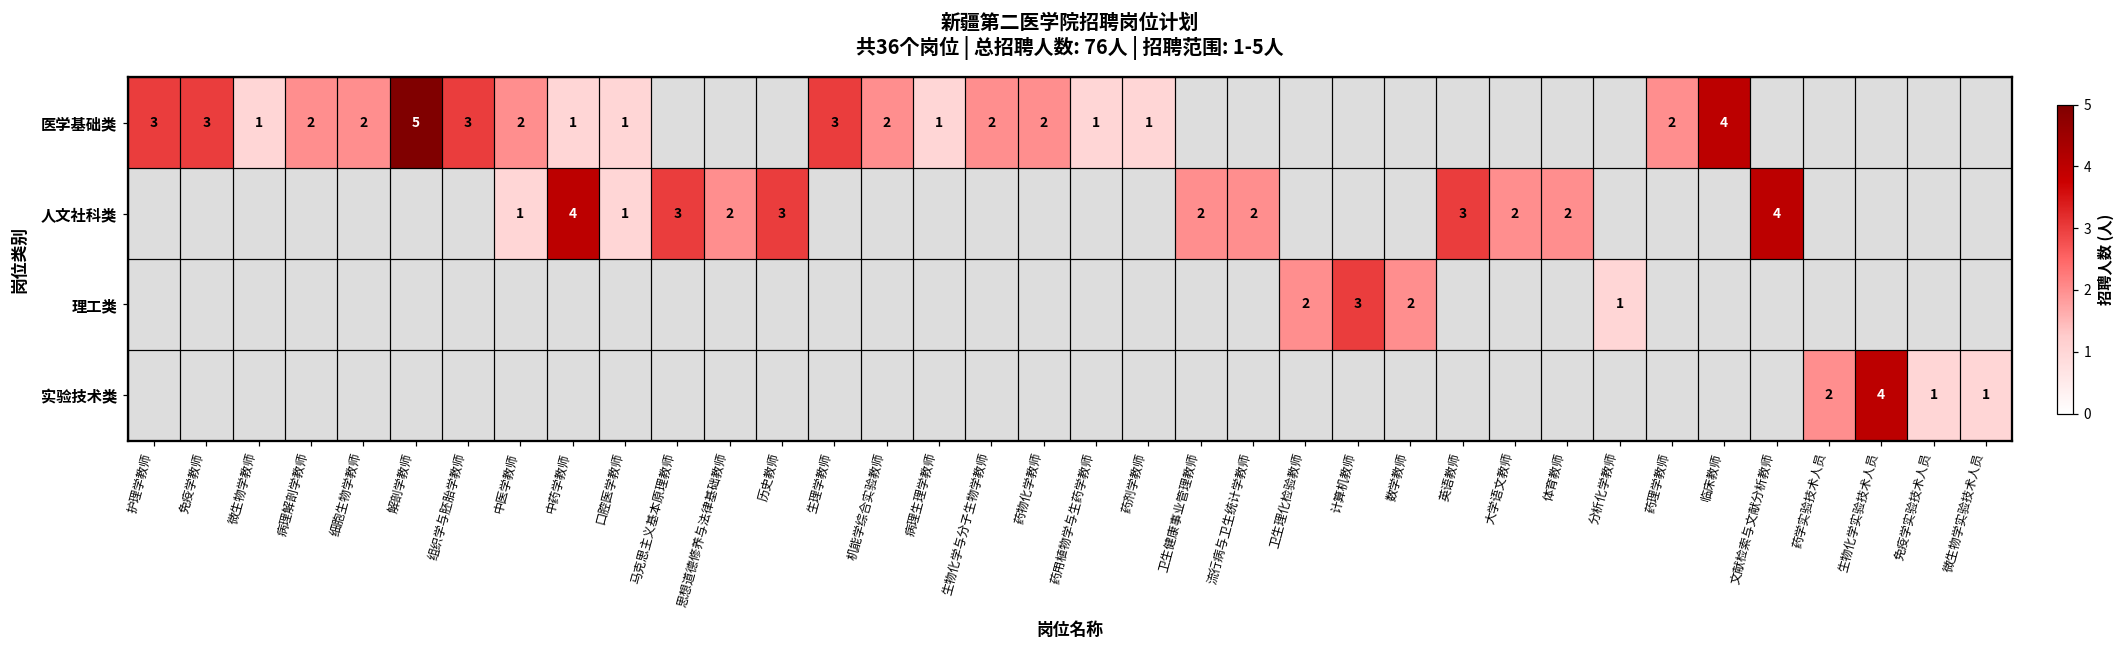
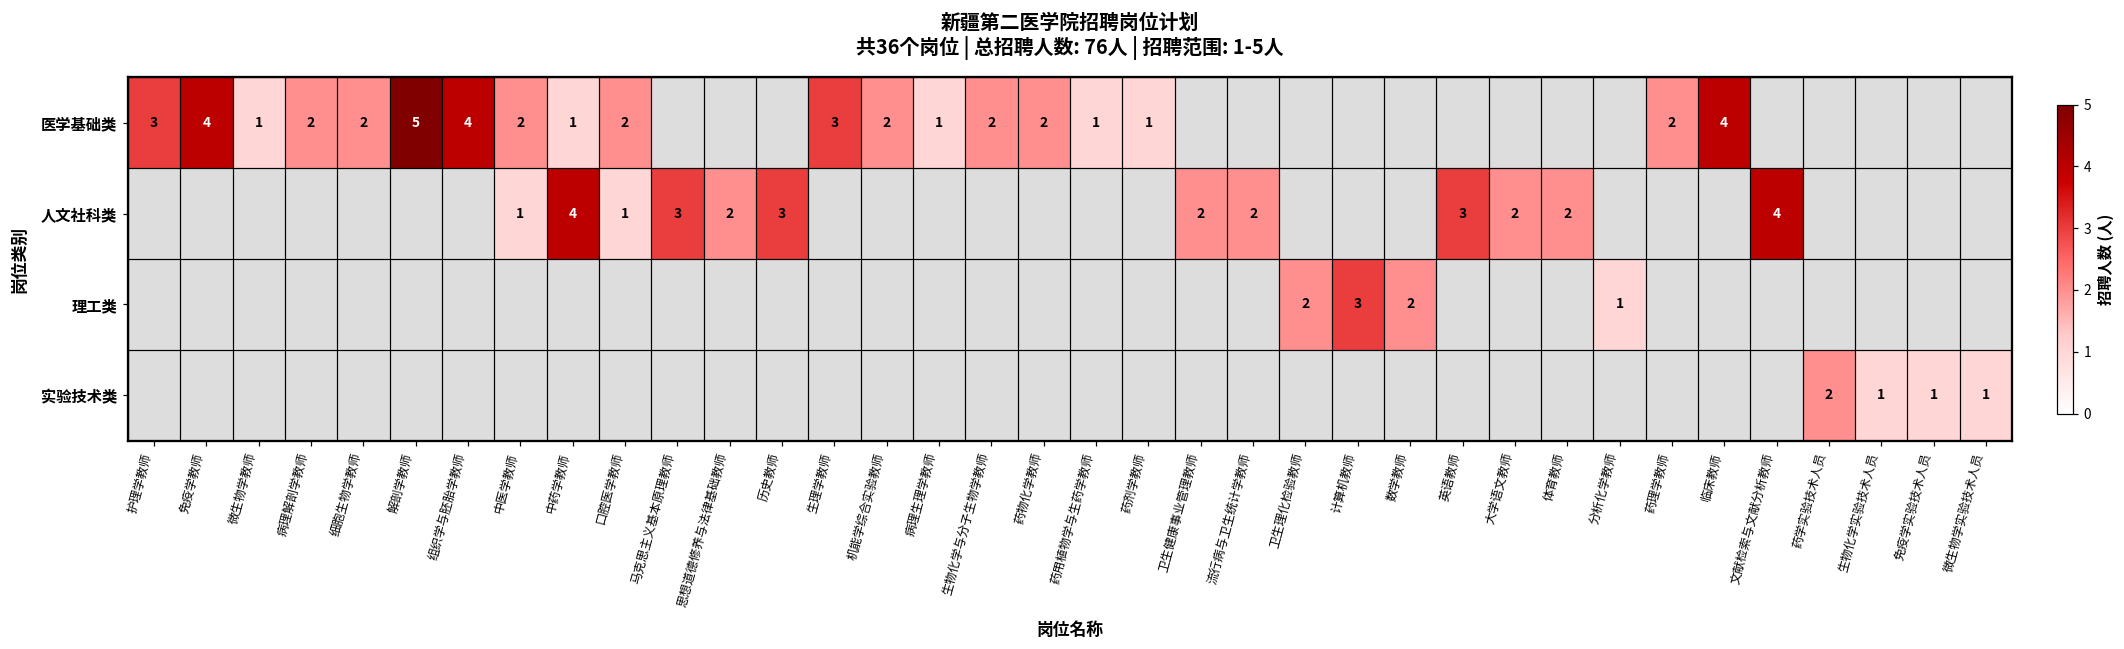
  {
    "医学基础类": {
      "护理学教师": 3,
-     "免疫学教师": 3,
+     "免疫学教师": 4,
      "微生物学教师": 1,
      "病理解剖学教师": 2,
      "细胞生物学教师": 2,
      "解剖学教师": 5,
-     "组织学与胚胎学教师": 3,
+     "组织学与胚胎学教师": 4,
      "中医学教师": 2,
      "中药学教师": 1,
-     "口腔医学教师": 1,
+     "口腔医学教师": 2,
      "生理学教师": 3,
      "机能学综合实验教师": 2,
      "病理生理学教师": 1,
      "生物化学与分子生物学教师": 2,
      "药物化学教师": 2,
      "药用植物学与生药学教师": 1,
      "药剂学教师": 1,
      "药理学教师": 2,
      "临床教师": 4
    },
    "人文社科类": {
      "中医学教师": 1,
      "中药学教师": 4,
      "口腔医学教师": 1,
      "马克思主义基本原理教师": 3,
      "思想道德修养与法律基础教师": 2,
      "历史教师": 3,
      "卫生健康事业管理教师": 2,
      "流行病与卫生统计学教师": 2,
      "英语教师": 3,
      "大学语文教师": 2,
      "体育教师": 2,
      "文献检索与文献分析教师": 4
    },
    "理工类": {
      "卫生理化检验教师": 2,
      "计算机教师": 3,
      "数学教师": 2,
      "分析化学教师": 1
    },
    "实验技术类": {
      "药学实验技术人员": 2,
-     "生物化学实验技术人员": 4,
+     "生物化学实验技术人员": 1,
      "免疫学实验技术人员": 1,
      "微生物学实验技术人员": 1
    }
  }
